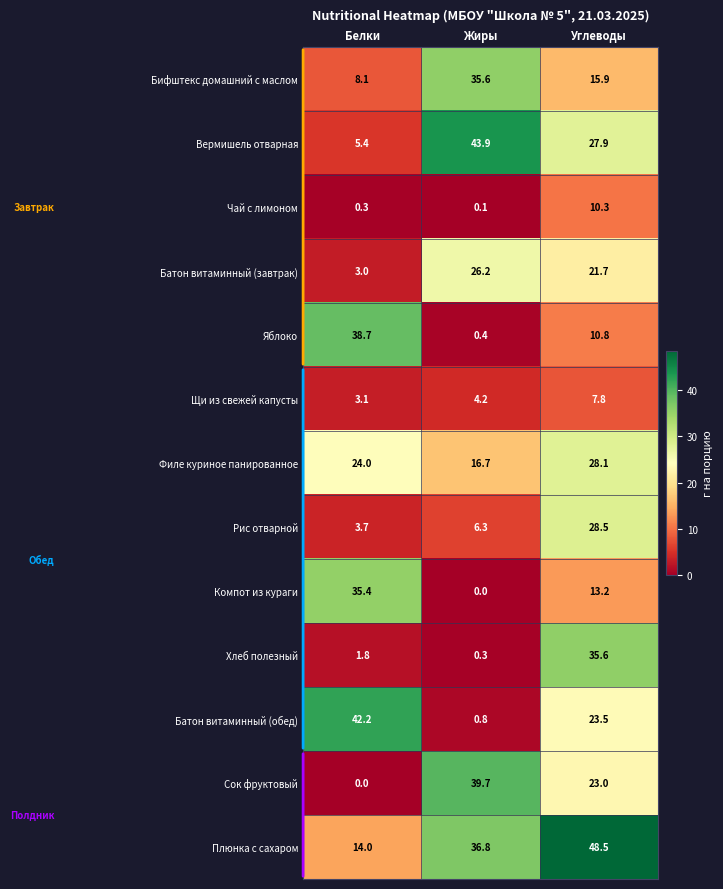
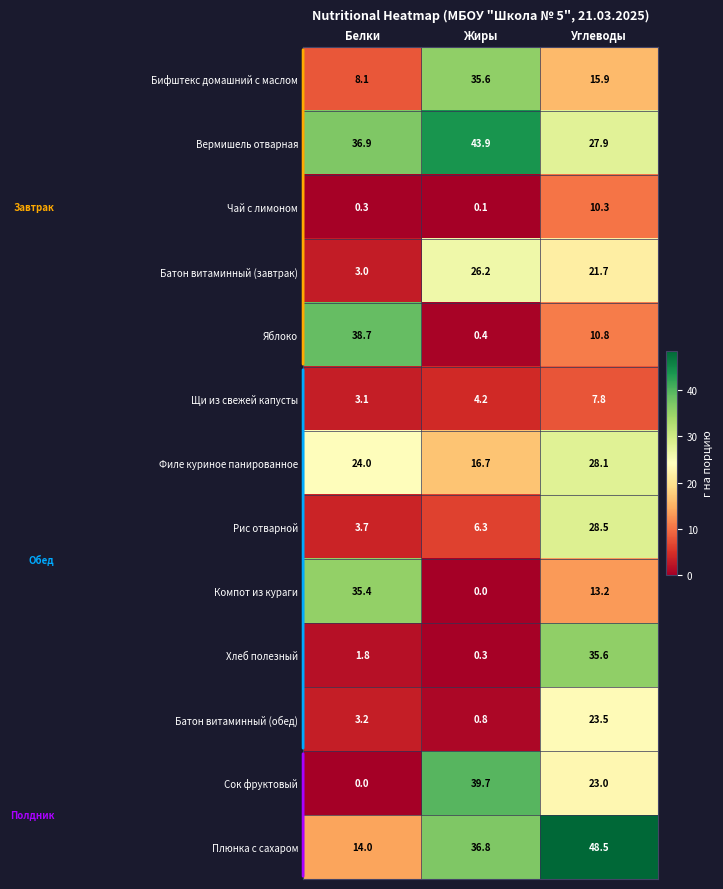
  {
    "Бифштекс домашний с маслом": {
      "Белки": 8.1,
      "Жиры": 35.6,
      "Углеводы": 15.9
    },
    "Вермишель отварная": {
-     "Белки": 5.4,
+     "Белки": 36.9,
      "Жиры": 43.9,
      "Углеводы": 27.9
    },
    "Чай с лимоном": {
      "Белки": 0.3,
      "Жиры": 0.1,
      "Углеводы": 10.3
    },
    "Батон витаминный (завтрак)": {
      "Белки": 3.0,
      "Жиры": 26.2,
      "Углеводы": 21.7
    },
    "Яблоко": {
      "Белки": 38.7,
      "Жиры": 0.4,
      "Углеводы": 10.8
    },
    "Щи из свежей капусты": {
      "Белки": 3.1,
      "Жиры": 4.2,
      "Углеводы": 7.8
    },
    "Филе куриное панированное": {
      "Белки": 24.0,
      "Жиры": 16.7,
      "Углеводы": 28.1
    },
    "Рис отварной": {
      "Белки": 3.7,
      "Жиры": 6.3,
      "Углеводы": 28.5
    },
    "Компот из кураги": {
      "Белки": 35.4,
      "Жиры": 0.0,
      "Углеводы": 13.2
    },
    "Хлеб полезный": {
      "Белки": 1.8,
      "Жиры": 0.3,
      "Углеводы": 35.6
    },
    "Батон витаминный (обед)": {
-     "Белки": 42.2,
+     "Белки": 3.2,
      "Жиры": 0.8,
      "Углеводы": 23.5
    },
    "Сок фруктовый": {
      "Белки": 0.0,
      "Жиры": 39.7,
      "Углеводы": 23.0
    },
    "Плюнка с сахаром": {
      "Белки": 14.0,
      "Жиры": 36.8,
      "Углеводы": 48.5
    }
  }
